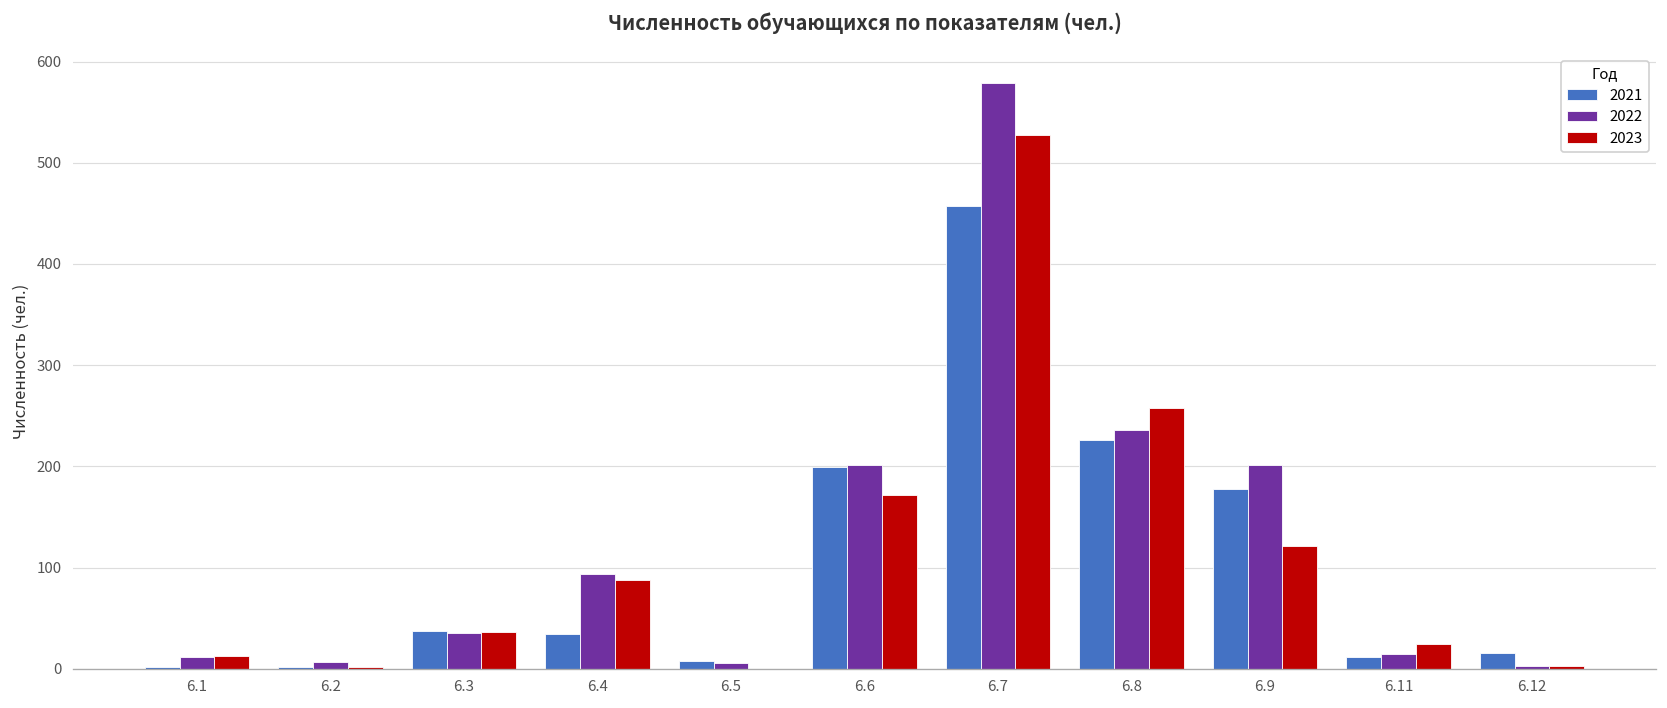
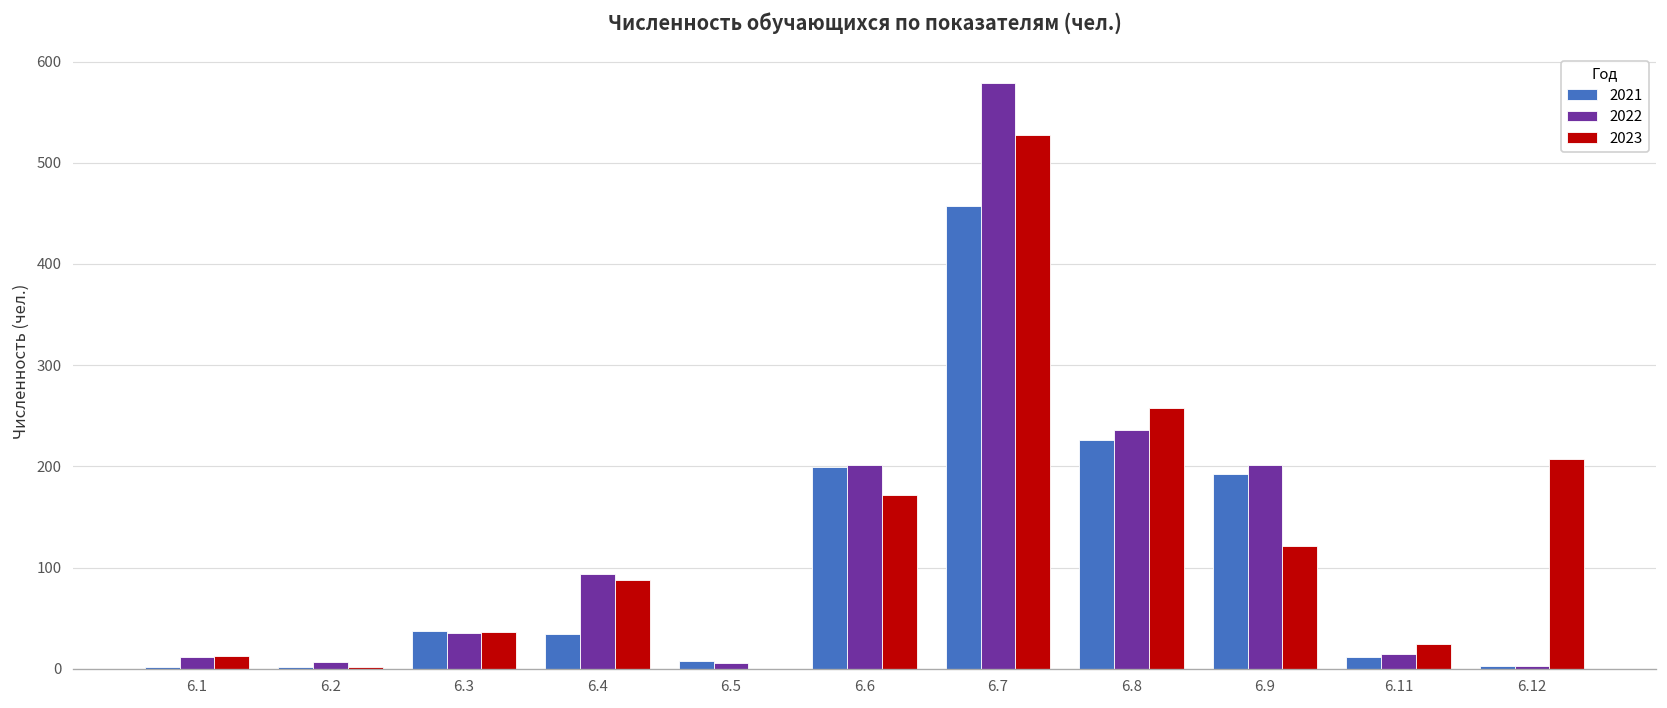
  {
    "2021": {
      "6.3": 40,
      "6.4": 30,
      "6.5": 10,
      "6.6": 200,
      "6.7": 460,
      "6.8": 230,
-     "6.9": 180,
+     "6.9": 190,
      "6.11": 10,
-     "6.12": 20
+     "6.12": 0
    },
    "2022": {
      "6.1": 10,
      "6.2": 10,
      "6.3": 40,
      "6.4": 90,
      "6.5": 10,
      "6.6": 200,
      "6.7": 580,
      "6.8": 240,
      "6.9": 200,
      "6.11": 20,
      "6.12": 0
    },
    "2023": {
      "6.1": 10,
      "6.3": 40,
      "6.4": 90,
      "6.5": 0,
      "6.6": 170,
      "6.7": 530,
      "6.8": 260,
      "6.9": 120,
      "6.11": 20,
-     "6.12": 0
+     "6.12": 210
    }
  }
